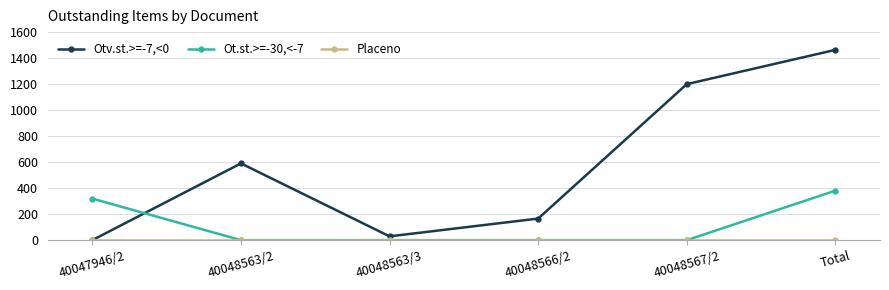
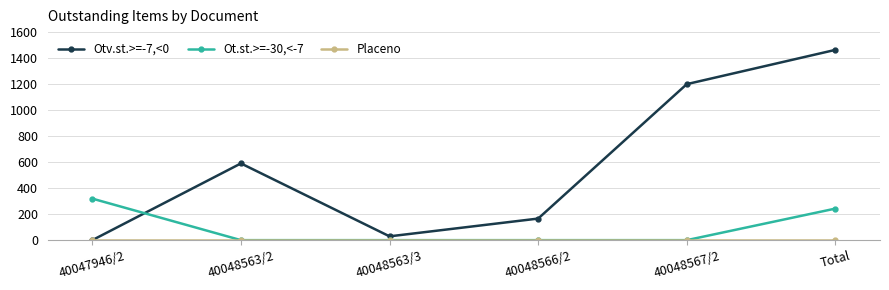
  {
    "Otv.st.>=-7,<0": {
      "40048563/2": 590,
      "40048563/3": 30,
      "40048566/2": 170,
      "40048567/2": 1200,
      "Total": 1460
    },
    "Ot.st.>=-30,<-7": {
      "40047946/2": 320,
-     "Total": 380
+     "Total": 240
    },
    "Placeno": {
      "Total": 0
    }
  }
